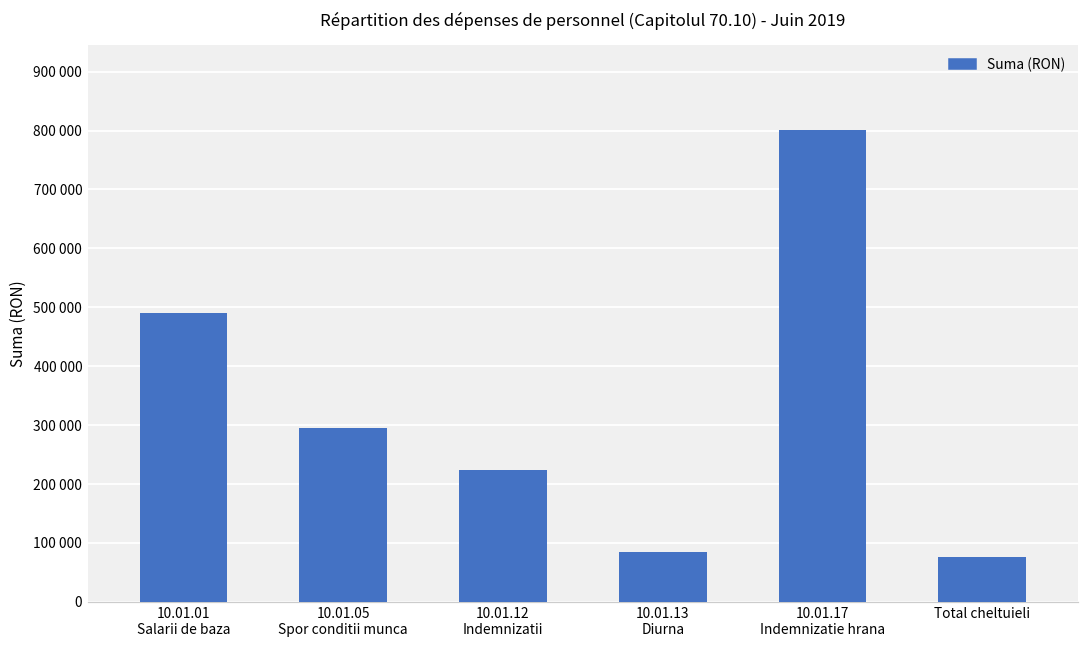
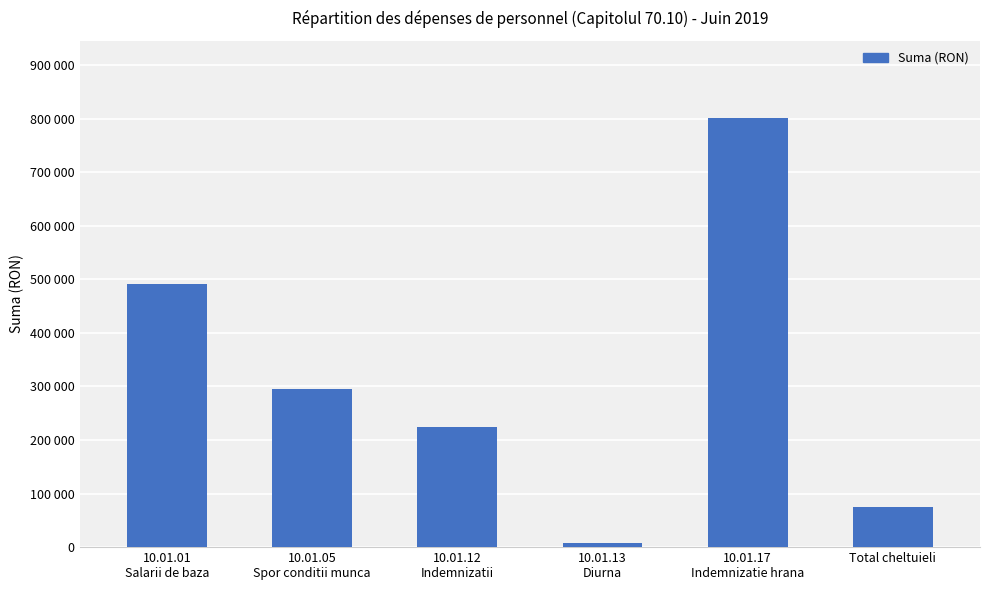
  {
    "10.01.01 Salarii de baza": 490000,
    "10.01.05 Spor conditii munca": 300000,
    "10.01.12 Indemnizatii": 220000,
-   "10.01.13 Diurna": 80000,
+   "10.01.13 Diurna": 10000,
    "10.01.17 Indemnizatie hrana": 800000,
    "Total cheltuieli": 80000
  }
